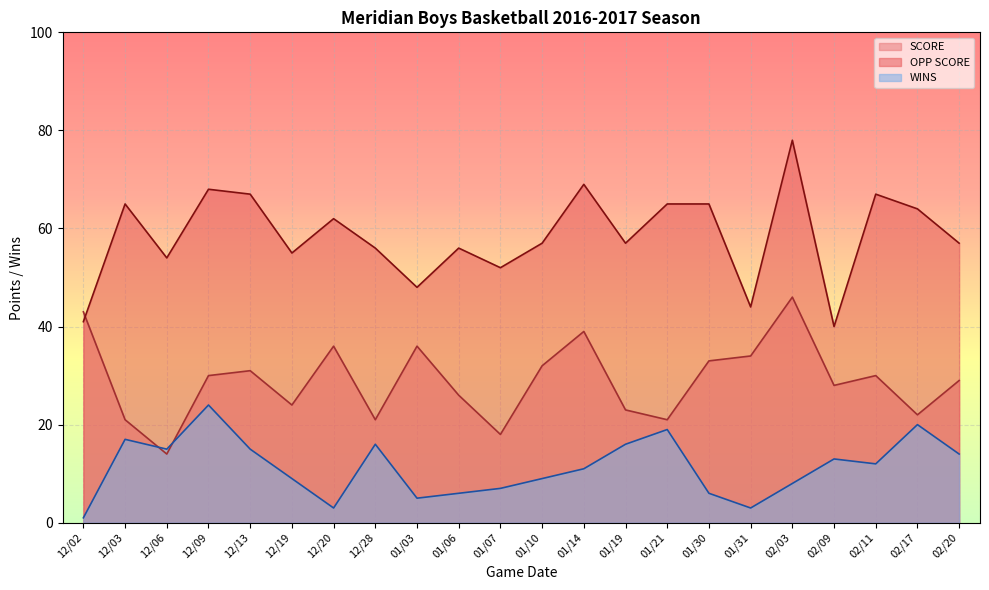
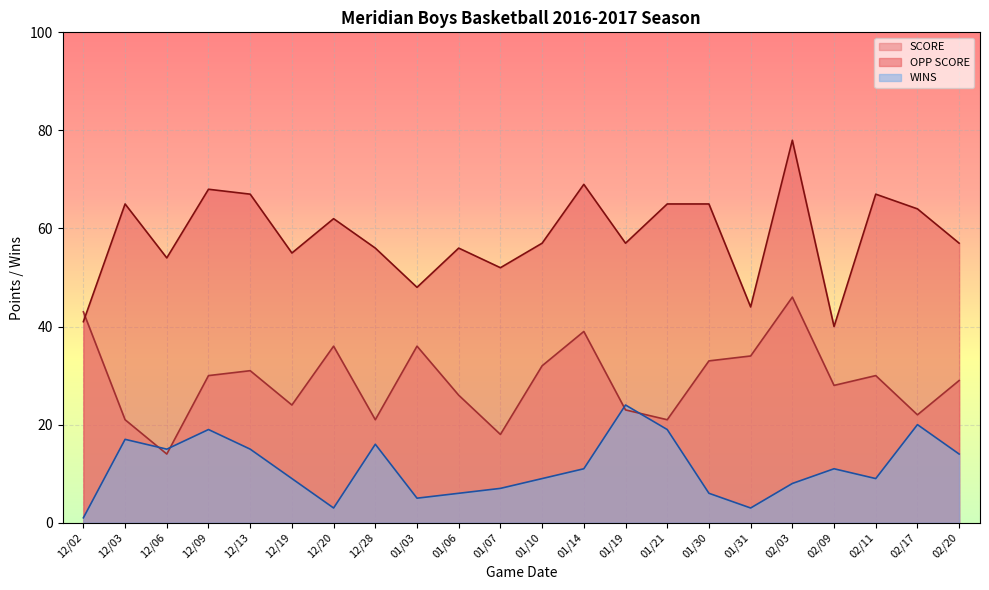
  {
    "WINS": {
      "12/02": 1,
      "12/03": 17,
      "12/06": 15,
-     "12/09": 24,
+     "12/09": 19,
      "12/13": 15,
      "12/19": 9,
      "12/20": 3,
      "12/28": 16,
      "01/03": 5,
      "01/06": 6,
      "01/07": 7,
      "01/10": 9,
      "01/14": 11,
-     "01/19": 16,
+     "01/19": 24,
      "01/21": 19,
      "01/30": 6,
      "01/31": 3,
      "02/03": 8,
-     "02/09": 13,
-     "02/11": 12,
+     "02/09": 11,
+     "02/11": 9,
      "02/17": 20,
      "02/20": 14
    }
  }
